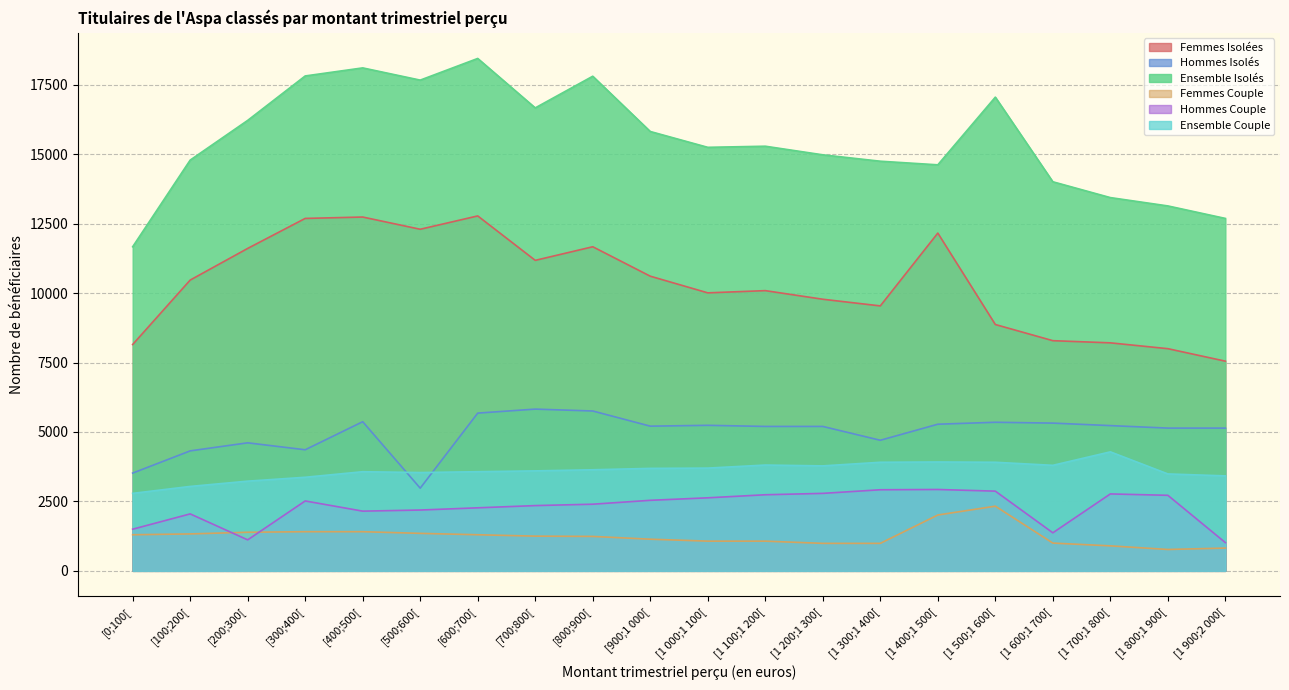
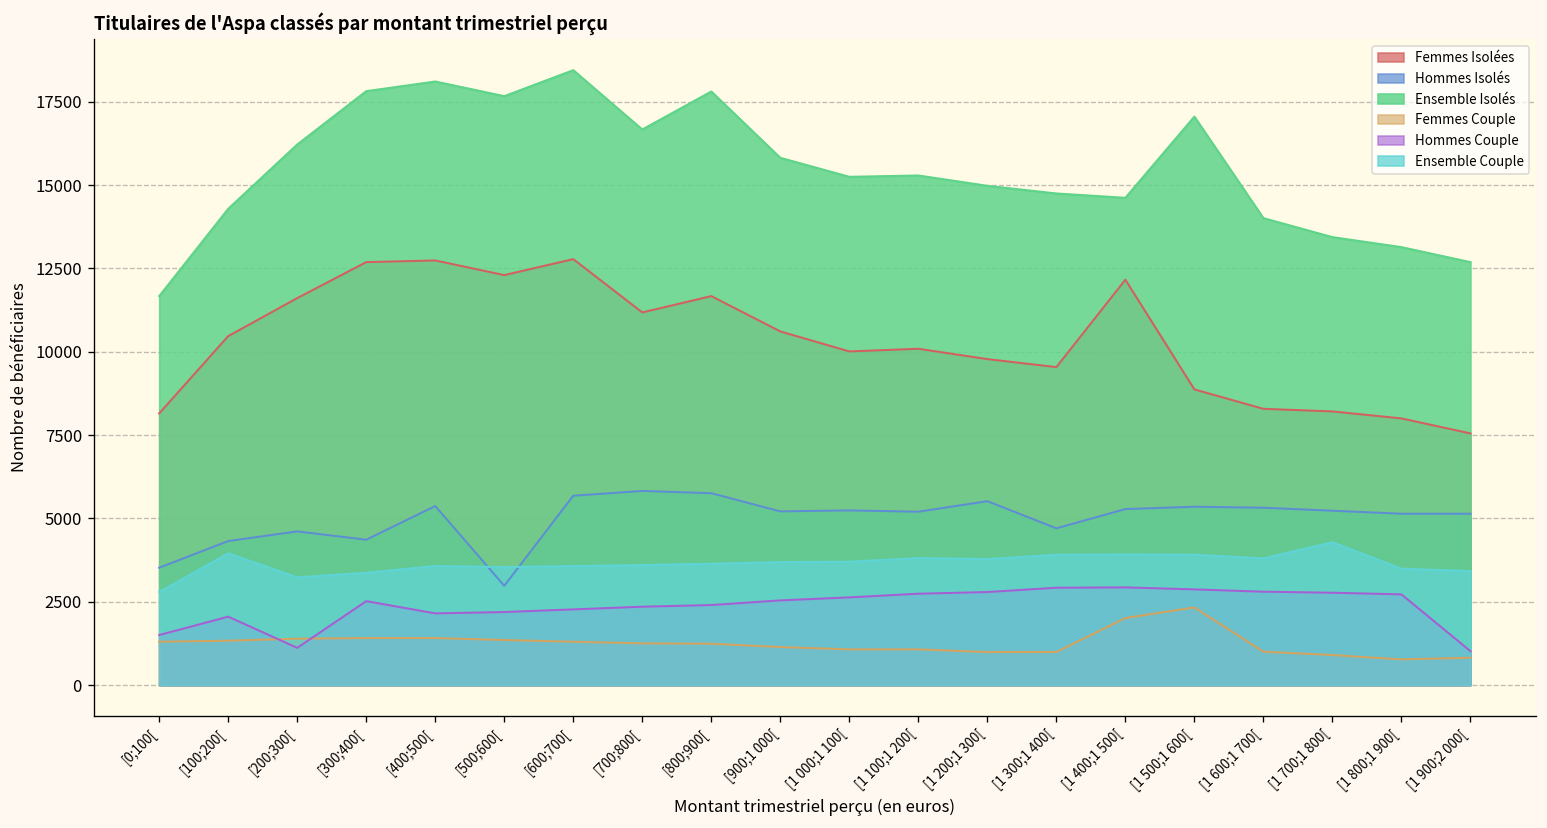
  {
    "Femmes Isolées": {
      "[0;100[": 8200,
      "[100;200[": 10500,
      "[200;300[": 11600,
      "[300;400[": 12700,
      "[400;500[": 12700,
      "[500;600[": 12300,
      "[600;700[": 12800,
      "[700;800[": 11200,
      "[800;900[": 11700,
      "[900;1 000[": 10600,
      "[1 000;1 100[": 10000,
      "[1 100;1 200[": 10100,
      "[1 200;1 300[": 9800,
      "[1 300;1 400[": 9500,
      "[1 400;1 500[": 12200,
      "[1 500;1 600[": 8900,
      "[1 600;1 700[": 8300,
      "[1 700;1 800[": 8200,
      "[1 800;1 900[": 8000,
      "[1 900;2 000[": 7600
    },
    "Hommes Isolés": {
      "[0;100[": 3500,
      "[100;200[": 4300,
      "[200;300[": 4600,
      "[300;400[": 4400,
      "[400;500[": 5400,
      "[500;600[": 3000,
      "[600;700[": 5700,
      "[700;800[": 5800,
      "[800;900[": 5800,
      "[900;1 000[": 5200,
      "[1 000;1 100[": 5200,
      "[1 100;1 200[": 5200,
-     "[1 200;1 300[": 5200,
+     "[1 200;1 300[": 5500,
      "[1 300;1 400[": 4700,
      "[1 400;1 500[": 5300,
      "[1 500;1 600[": 5400,
      "[1 600;1 700[": 5300,
      "[1 700;1 800[": 5200,
      "[1 800;1 900[": 5100,
      "[1 900;2 000[": 5100
    },
    "Ensemble Isolés": {
      "[0;100[": 11700,
-     "[100;200[": 14800,
+     "[100;200[": 14300,
      "[200;300[": 16200,
      "[300;400[": 17800,
      "[400;500[": 18100,
      "[500;600[": 17700,
      "[600;700[": 18500,
      "[700;800[": 16700,
      "[800;900[": 17800,
      "[900;1 000[": 15800,
      "[1 000;1 100[": 15300,
      "[1 100;1 200[": 15300,
      "[1 200;1 300[": 15000,
      "[1 300;1 400[": 14800,
      "[1 400;1 500[": 14600,
      "[1 500;1 600[": 17100,
      "[1 600;1 700[": 14000,
      "[1 700;1 800[": 13400,
      "[1 800;1 900[": 13100,
      "[1 900;2 000[": 12700
    },
    "Femmes Couple": {
      "[0;100[": 1300,
      "[100;200[": 1300,
      "[200;300[": 1400,
      "[300;400[": 1400,
      "[400;500[": 1400,
      "[500;600[": 1400,
      "[600;700[": 1300,
      "[700;800[": 1300,
      "[800;900[": 1200,
      "[900;1 000[": 1100,
      "[1 000;1 100[": 1100,
      "[1 100;1 200[": 1100,
      "[1 200;1 300[": 1000,
      "[1 300;1 400[": 1000,
      "[1 400;1 500[": 2000,
      "[1 500;1 600[": 2300,
      "[1 600;1 700[": 1000,
      "[1 700;1 800[": 900,
      "[1 800;1 900[": 800,
      "[1 900;2 000[": 800
    },
    "Hommes Couple": {
      "[0;100[": 1500,
      "[100;200[": 2100,
      "[200;300[": 1100,
      "[300;400[": 2500,
      "[400;500[": 2200,
      "[500;600[": 2200,
      "[600;700[": 2300,
      "[700;800[": 2400,
      "[800;900[": 2400,
      "[900;1 000[": 2500,
      "[1 000;1 100[": 2600,
      "[1 100;1 200[": 2700,
      "[1 200;1 300[": 2800,
      "[1 300;1 400[": 2900,
      "[1 400;1 500[": 2900,
      "[1 500;1 600[": 2900,
-     "[1 600;1 700[": 1400,
+     "[1 600;1 700[": 2800,
      "[1 700;1 800[": 2800,
      "[1 800;1 900[": 2700,
      "[1 900;2 000[": 1000
    },
    "Ensemble Couple": {
      "[0;100[": 2800,
-     "[100;200[": 3000,
+     "[100;200[": 4000,
      "[200;300[": 3200,
      "[300;400[": 3400,
      "[400;500[": 3600,
      "[500;600[": 3500,
      "[600;700[": 3600,
      "[700;800[": 3600,
      "[800;900[": 3600,
      "[900;1 000[": 3700,
      "[1 000;1 100[": 3700,
      "[1 100;1 200[": 3800,
      "[1 200;1 300[": 3800,
      "[1 300;1 400[": 3900,
      "[1 400;1 500[": 3900,
      "[1 500;1 600[": 3900,
      "[1 600;1 700[": 3800,
      "[1 700;1 800[": 4300,
      "[1 800;1 900[": 3500,
      "[1 900;2 000[": 3400
    }
  }
